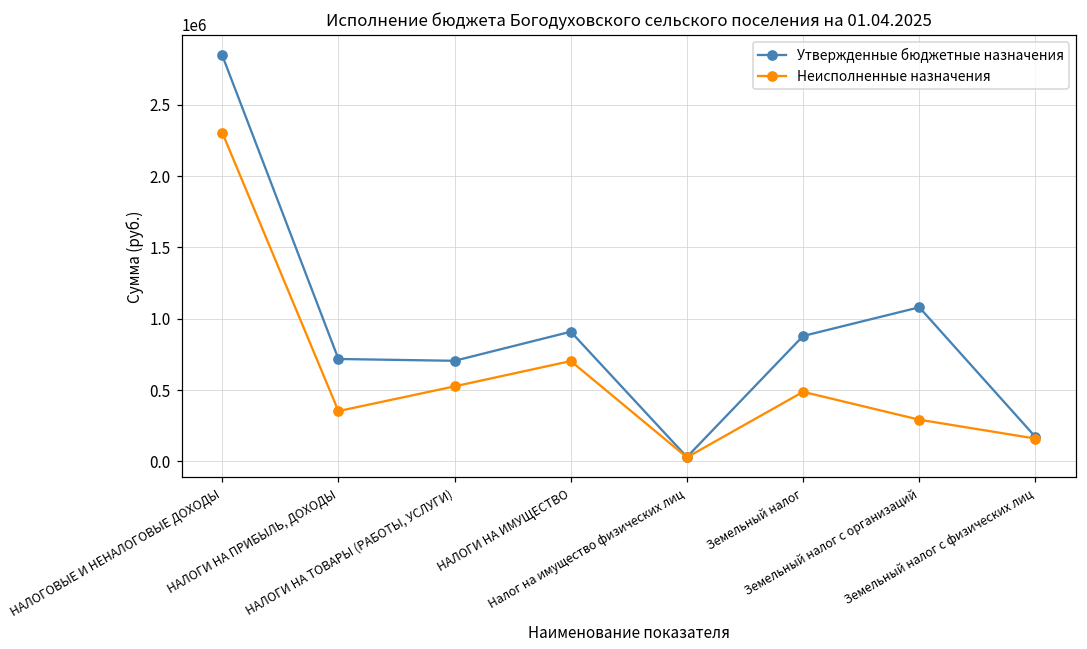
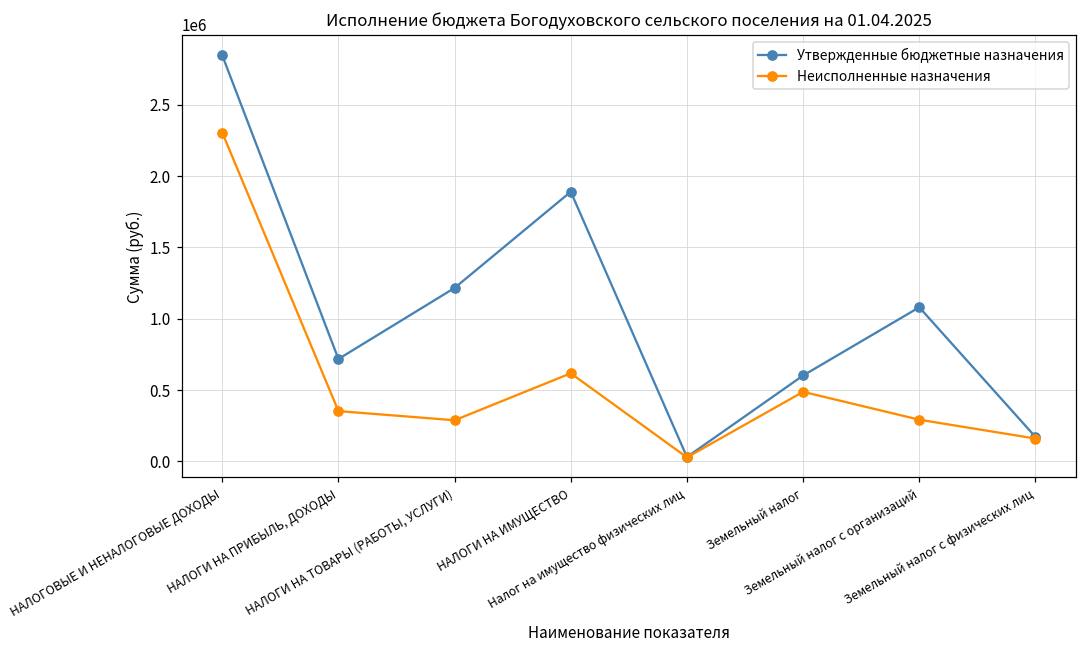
  {
    "Утвержденные бюджетные назначения": {
      "НАЛОГОВЫЕ И НЕНАЛОГОВЫЕ ДОХОДЫ": 2850000,
      "НАЛОГИ НА ПРИБЫЛЬ, ДОХОДЫ": 720000,
-     "НАЛОГИ НА ТОВАРЫ (РАБОТЫ, УСЛУГИ)": 700000,
-     "НАЛОГИ НА ИМУЩЕСТВО": 910000,
-     "Земельный налог": 880000,
+     "НАЛОГИ НА ТОВАРЫ (РАБОТЫ, УСЛУГИ)": 1220000,
+     "НАЛОГИ НА ИМУЩЕСТВО": 1890000,
+     "Земельный налог": 600000,
      "Земельный налог с организаций": 1080000
    },
    "Неисполненные назначения": {
      "НАЛОГОВЫЕ И НЕНАЛОГОВЫЕ ДОХОДЫ": 2310000,
      "НАЛОГИ НА ПРИБЫЛЬ, ДОХОДЫ": 350000,
-     "НАЛОГИ НА ТОВАРЫ (РАБОТЫ, УСЛУГИ)": 530000,
-     "НАЛОГИ НА ИМУЩЕСТВО": 700000,
+     "НАЛОГИ НА ТОВАРЫ (РАБОТЫ, УСЛУГИ)": 290000,
+     "НАЛОГИ НА ИМУЩЕСТВО": 620000,
      "Земельный налог": 490000,
      "Земельный налог с организаций": 290000
    }
  }
